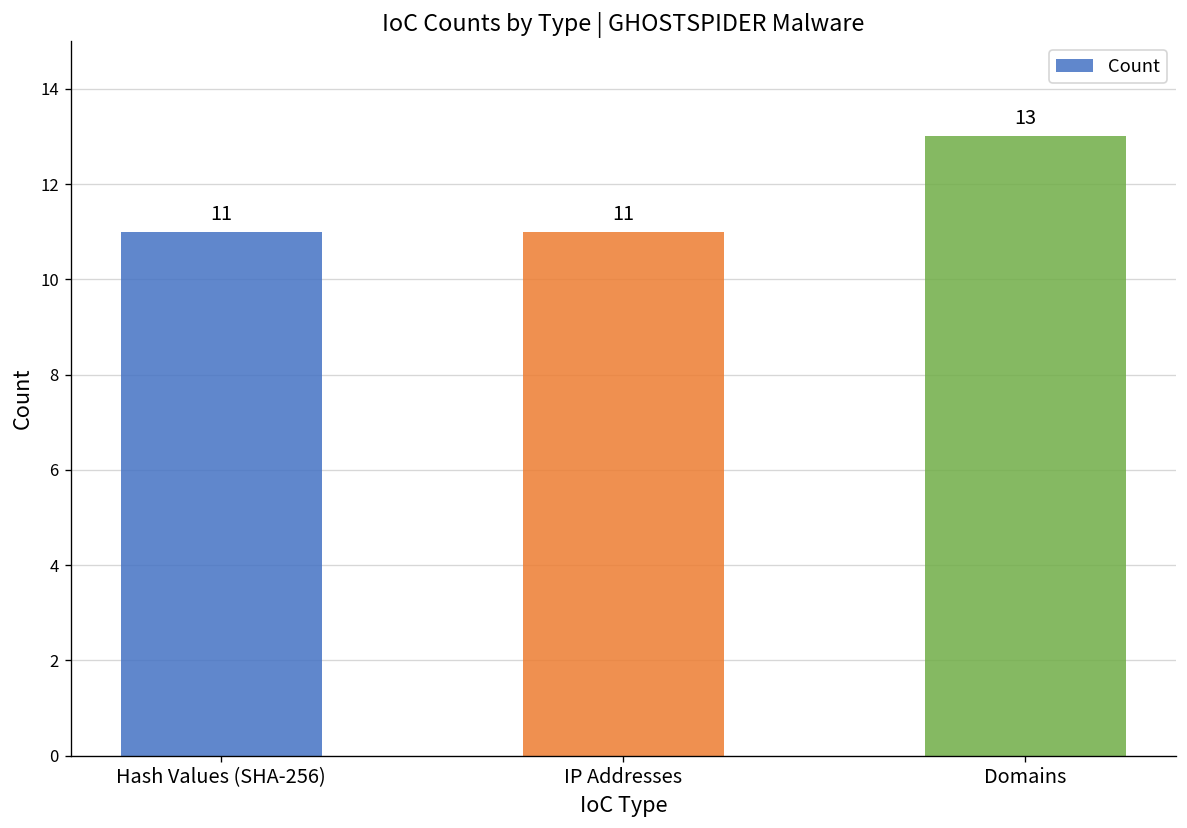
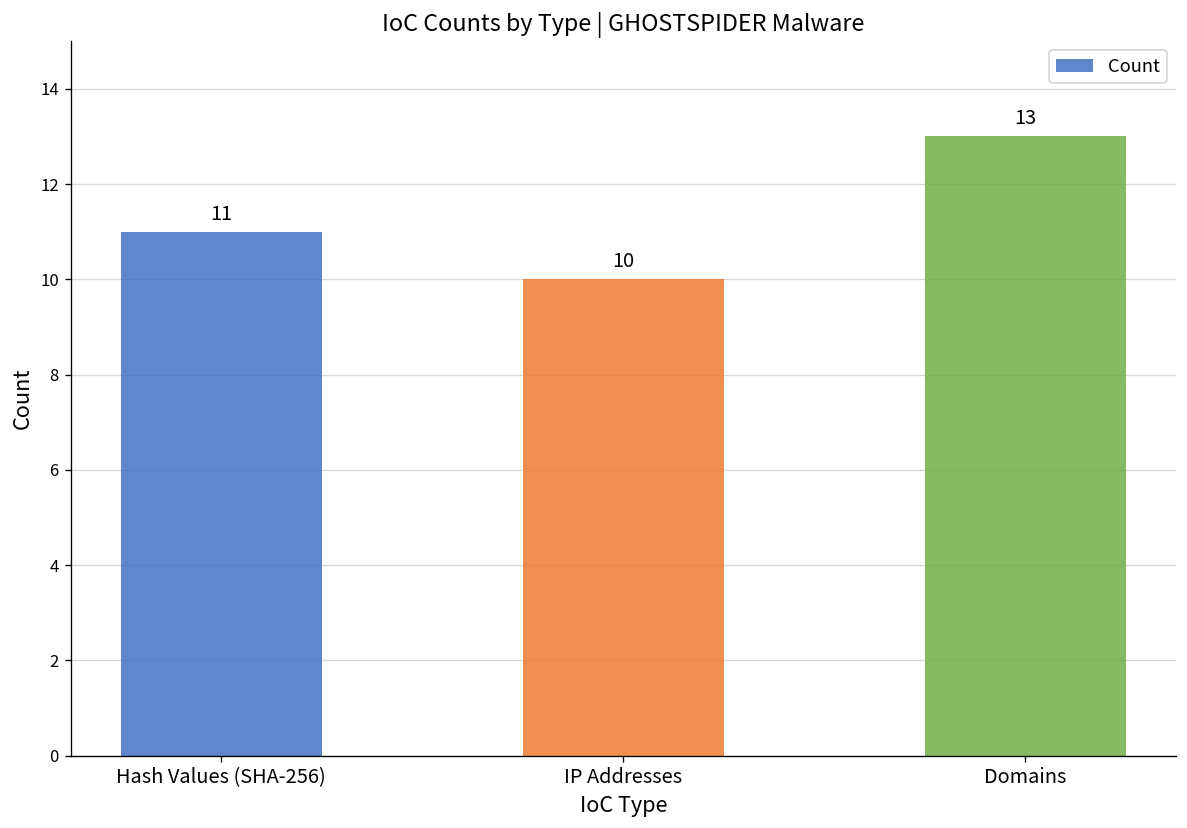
  {
    "Hash Values (SHA-256)": 11,
-   "IP Addresses": 11,
+   "IP Addresses": 10,
    "Domains": 13
  }
